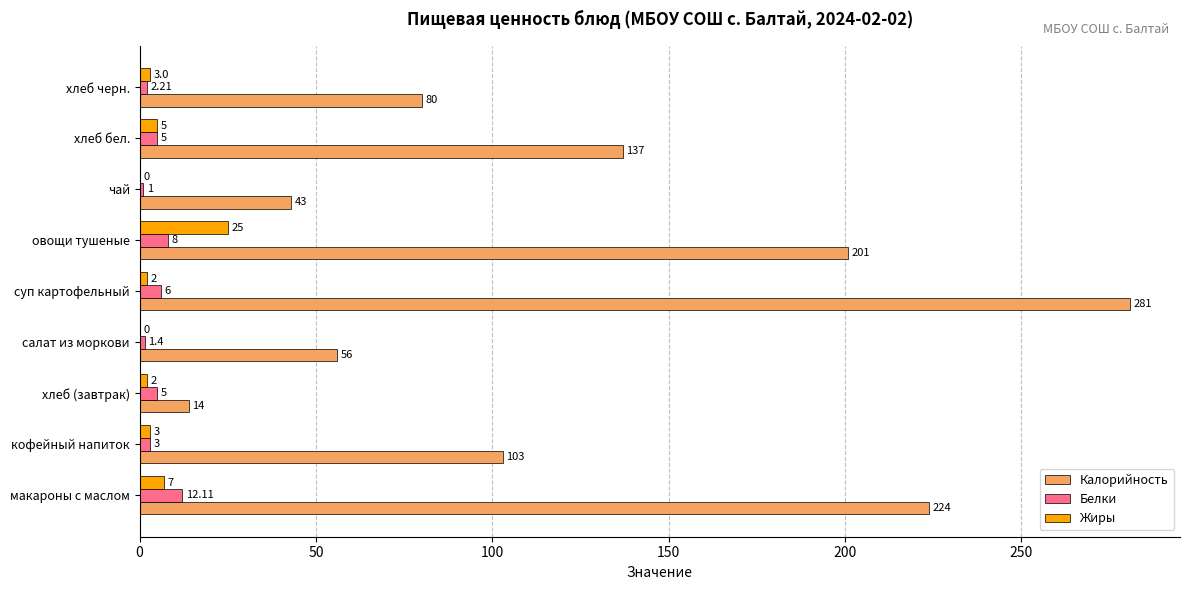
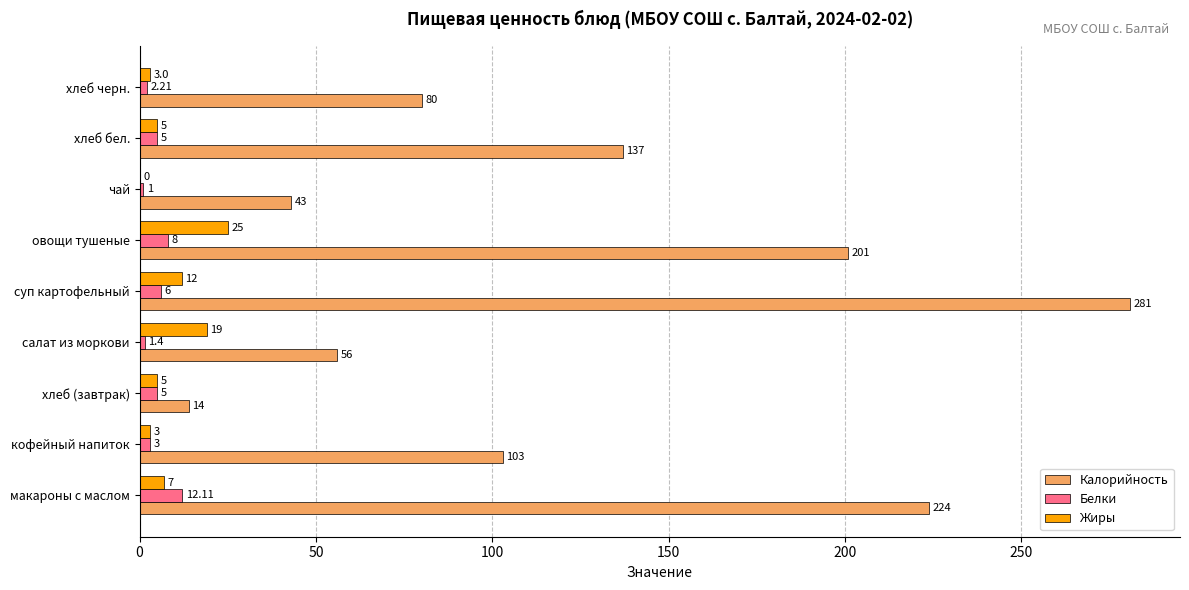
  {
    "Калорийность": {
      "хлеб черн.": 80,
      "хлеб бел.": 137,
      "чай": 43,
      "овощи тушеные": 201,
      "суп картофельный": 281,
      "салат из моркови": 56,
      "хлеб (завтрак)": 14,
      "кофейный напиток": 103,
      "макароны с маслом": 224
    },
    "Белки": {
      "хлеб черн.": 2.21,
      "хлеб бел.": 5,
      "чай": 1,
      "овощи тушеные": 8,
      "суп картофельный": 6,
      "салат из моркови": 1.4,
      "хлеб (завтрак)": 5,
      "кофейный напиток": 3,
      "макароны с маслом": 12.11
    },
    "Жиры": {
      "хлеб черн.": 3.0,
      "хлеб бел.": 5,
      "чай": 0,
      "овощи тушеные": 25,
-     "суп картофельный": 2,
-     "салат из моркови": 0,
-     "хлеб (завтрак)": 2,
+     "суп картофельный": 12,
+     "салат из моркови": 19,
+     "хлеб (завтрак)": 5,
      "кофейный напиток": 3,
      "макароны с маслом": 7
    }
  }
